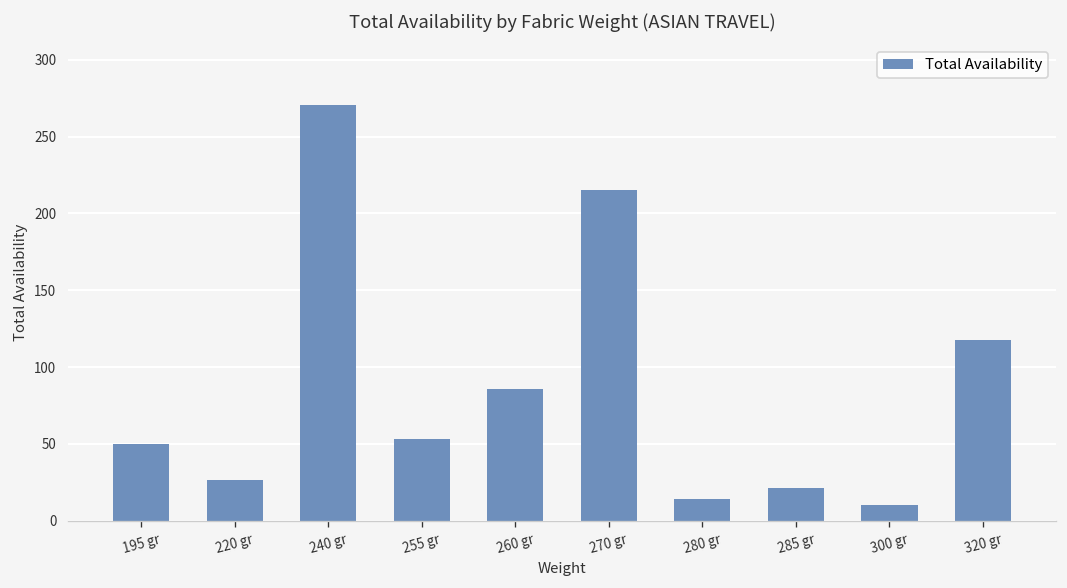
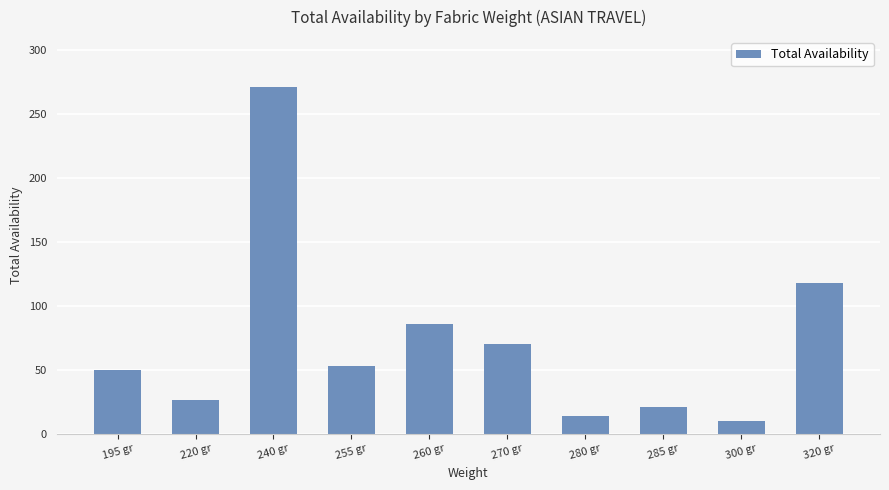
  {
    "195 gr": 50,
    "220 gr": 27,
    "240 gr": 271,
    "255 gr": 53,
    "260 gr": 86,
-   "270 gr": 215,
+   "270 gr": 70,
    "280 gr": 14,
    "285 gr": 21,
    "300 gr": 10,
    "320 gr": 118
  }
